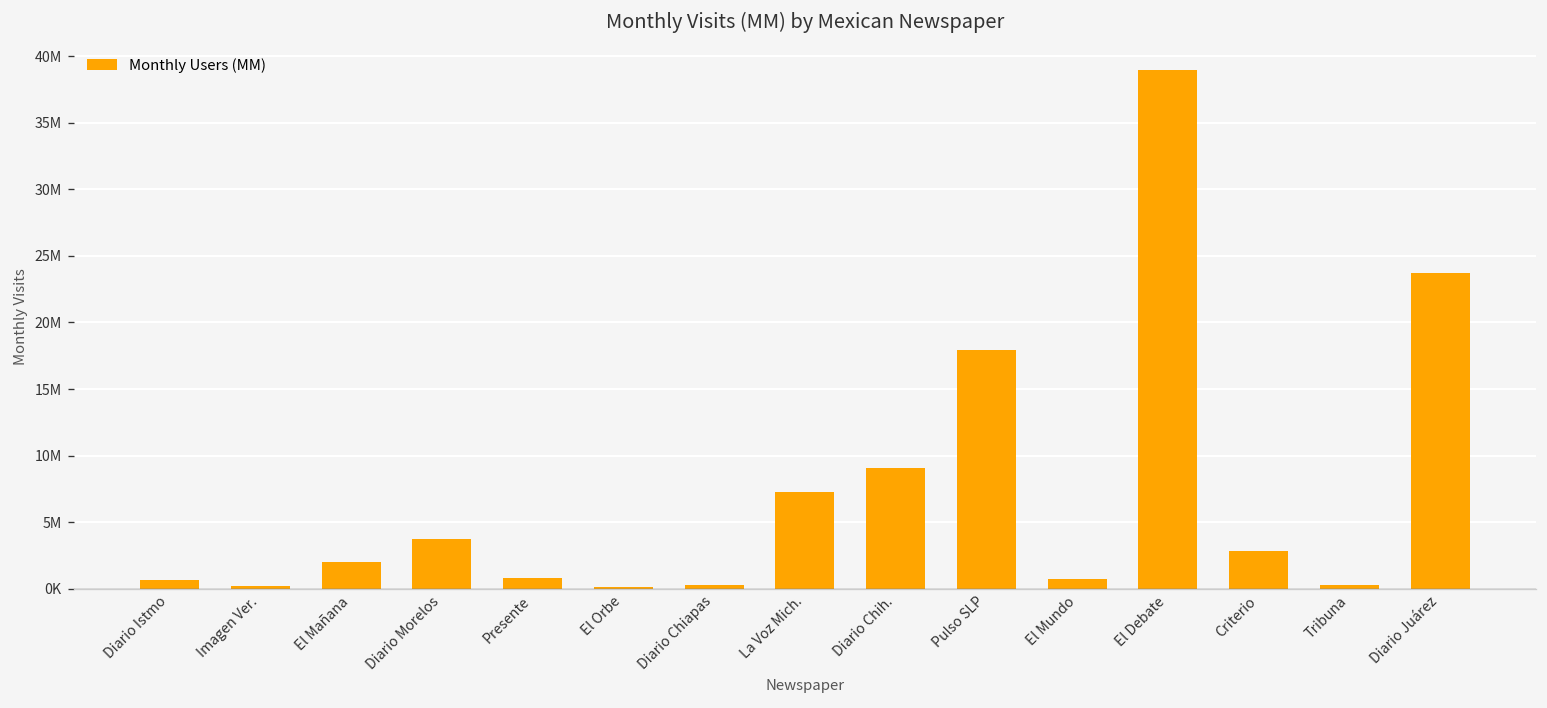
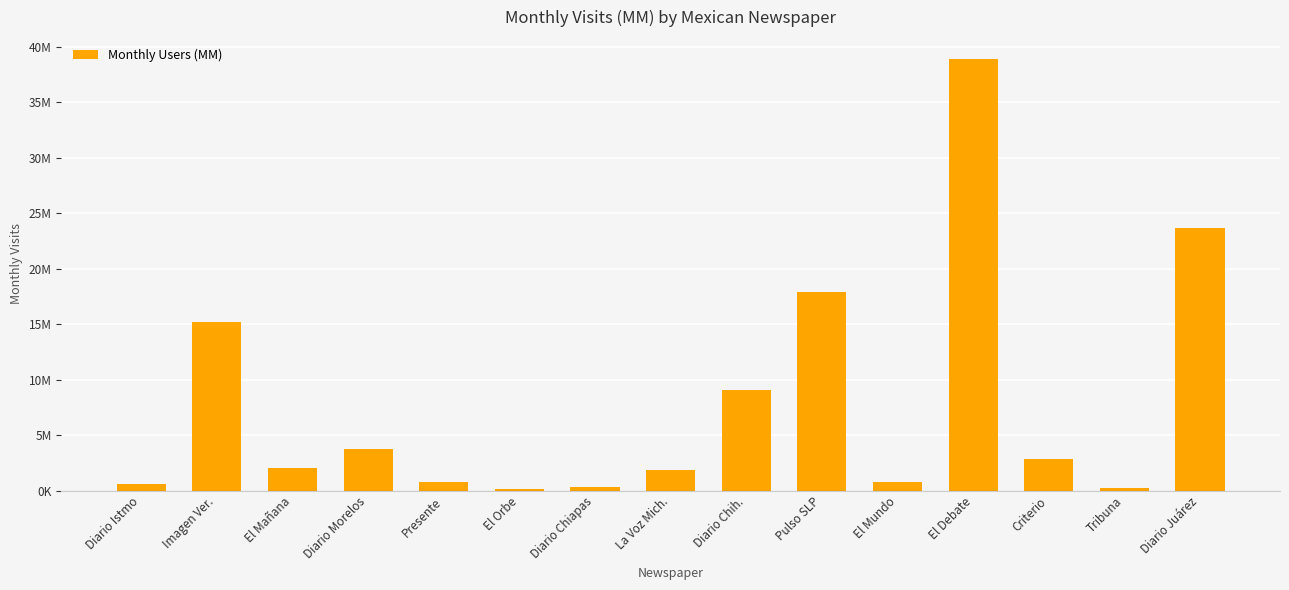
  {
    "Diario Istmo": 600000,
-   "Imagen Ver.": 200000,
+   "Imagen Ver.": 15200000,
    "El Mañana": 2000000,
    "Diario Morelos": 3800000,
    "Presente": 800000,
    "Diario Chiapas": 300000,
-   "La Voz Mich.": 7300000,
+   "La Voz Mich.": 1900000,
    "Diario Chih.": 9000000,
    "Pulso SLP": 17900000,
    "El Mundo": 700000,
    "El Debate": 38900000,
    "Criterio": 2900000,
    "Tribuna": 300000,
    "Diario Juárez": 23700000
  }
